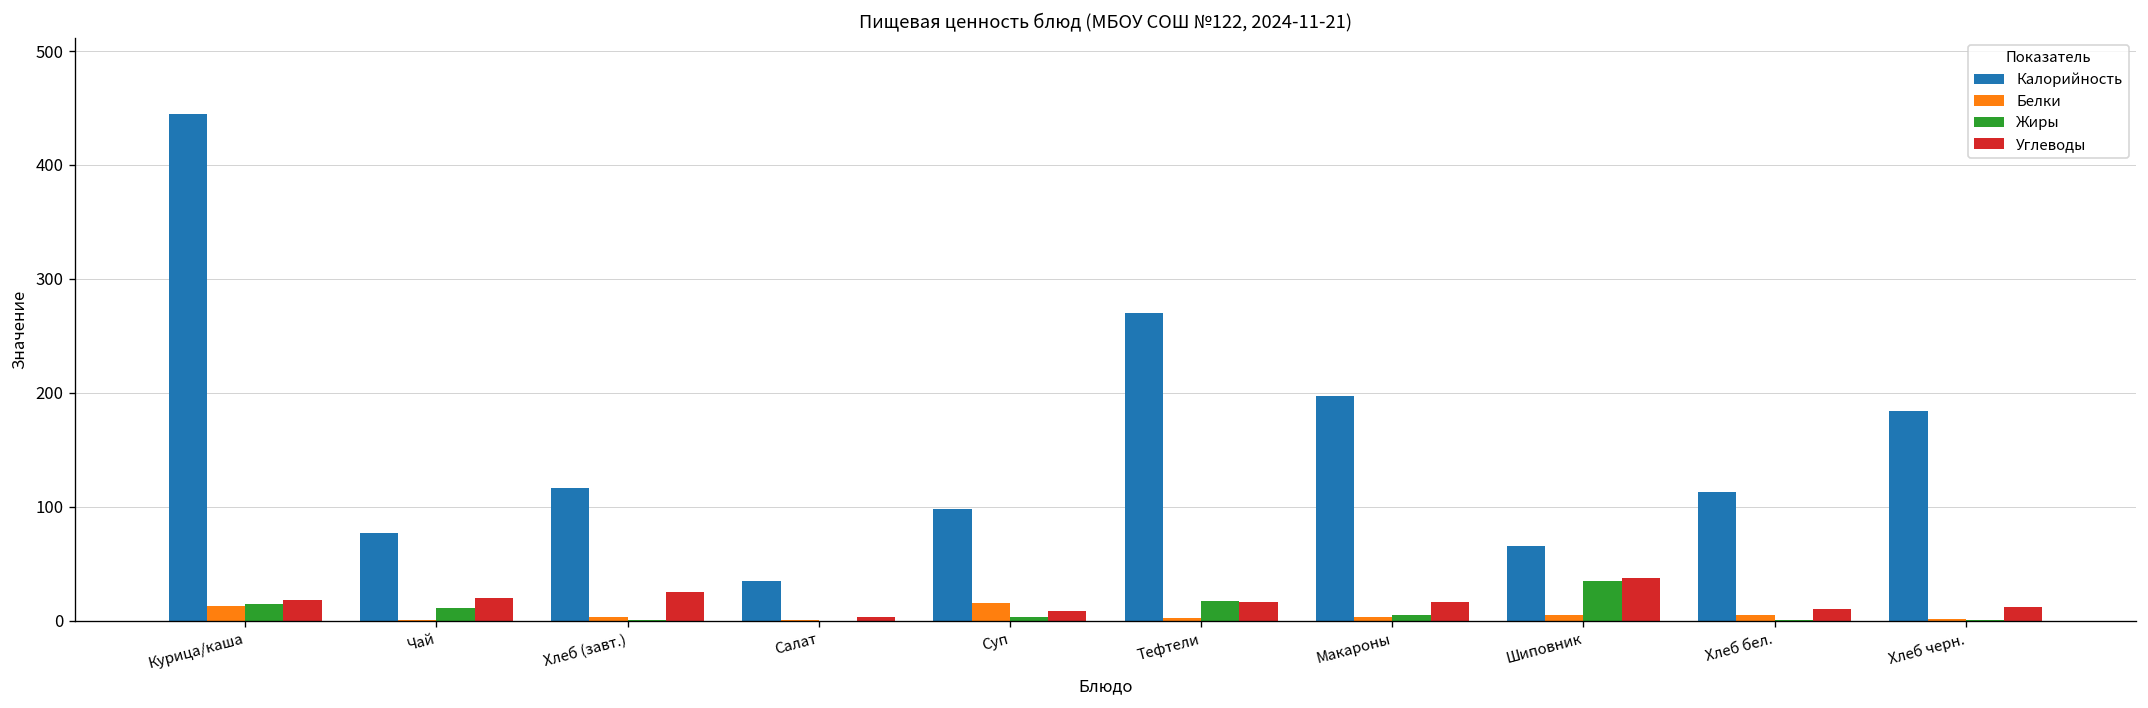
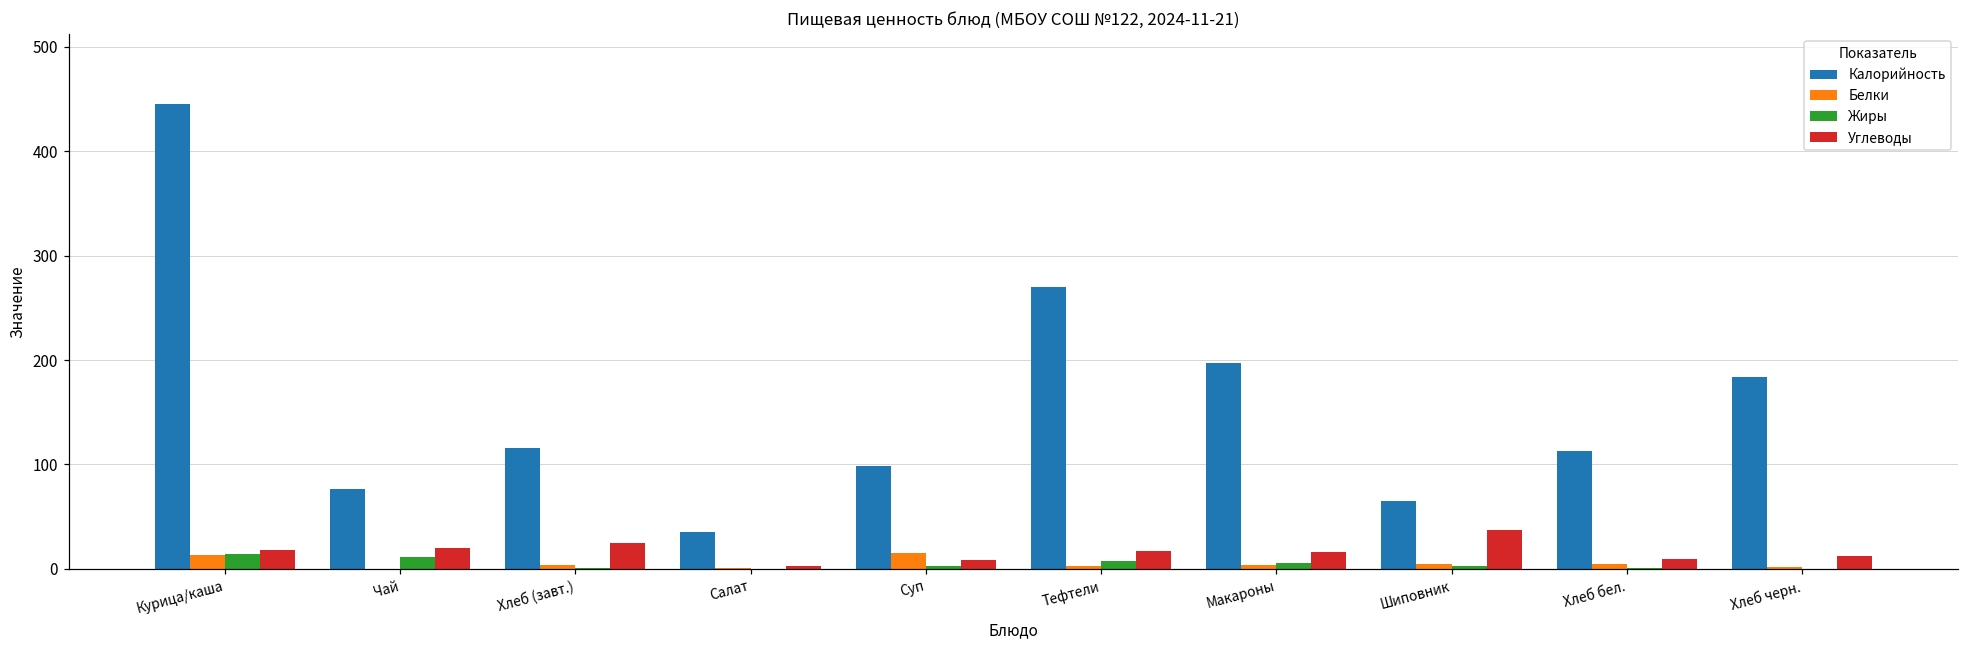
  {
    "Калорийность": {
      "Курица/каша": 450,
      "Чай": 80,
      "Хлеб (завт.)": 120,
      "Салат": 40,
      "Суп": 100,
      "Тефтели": 270,
      "Макароны": 200,
      "Шиповник": 70,
      "Хлеб бел.": 110,
      "Хлеб черн.": 180
    },
    "Белки": {
      "Курица/каша": 10,
      "Хлеб (завт.)": 0,
      "Суп": 20,
      "Макароны": 0,
      "Шиповник": 0,
      "Хлеб бел.": 0
    },
    "Жиры": {
      "Курица/каша": 10,
      "Чай": 10,
      "Салат": 0,
      "Суп": 0,
-     "Тефтели": 20,
+     "Тефтели": 10,
      "Макароны": 10,
-     "Шиповник": 30
+     "Шиповник": 0
    },
    "Углеводы": {
      "Курица/каша": 20,
      "Чай": 20,
      "Хлеб (завт.)": 20,
      "Салат": 0,
      "Суп": 10,
      "Тефтели": 20,
      "Макароны": 20,
      "Шиповник": 40,
      "Хлеб бел.": 10,
      "Хлеб черн.": 10
    }
  }
